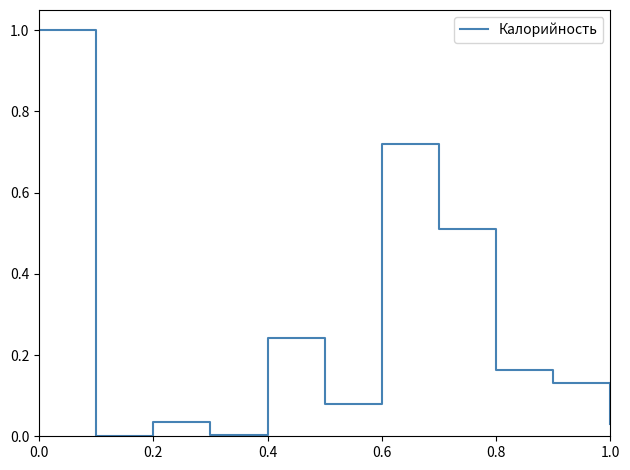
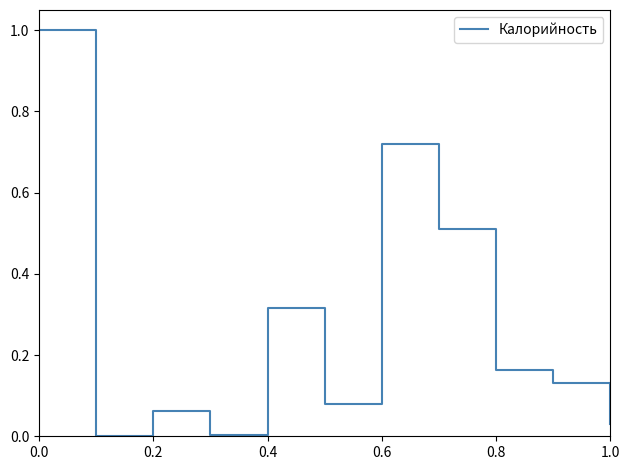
  {
    "0.0": 1.00,
-   "0.2": 0.04,
-   "0.4": 0.24,
+   "0.2": 0.06,
+   "0.4": 0.32,
    "0.6": 0.72,
    "0.8": 0.16,
    "1.0": 0.03
  }
